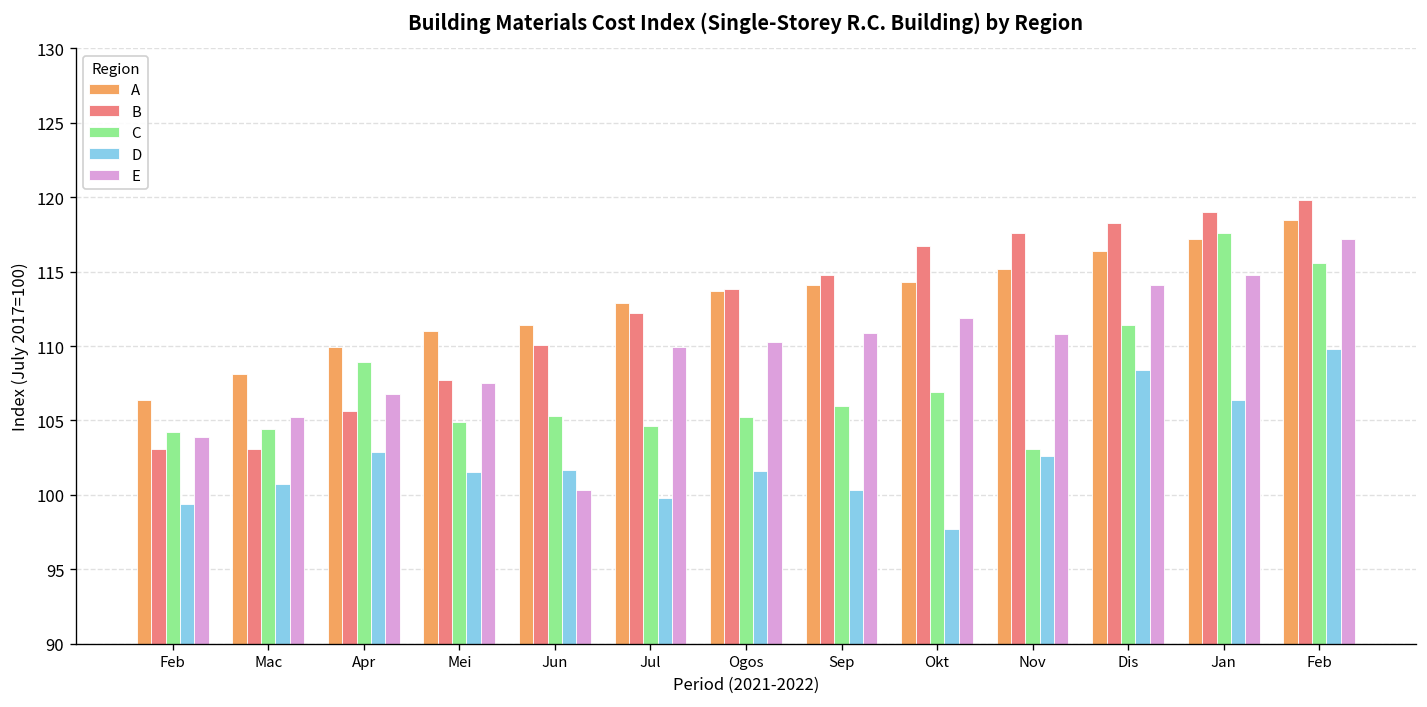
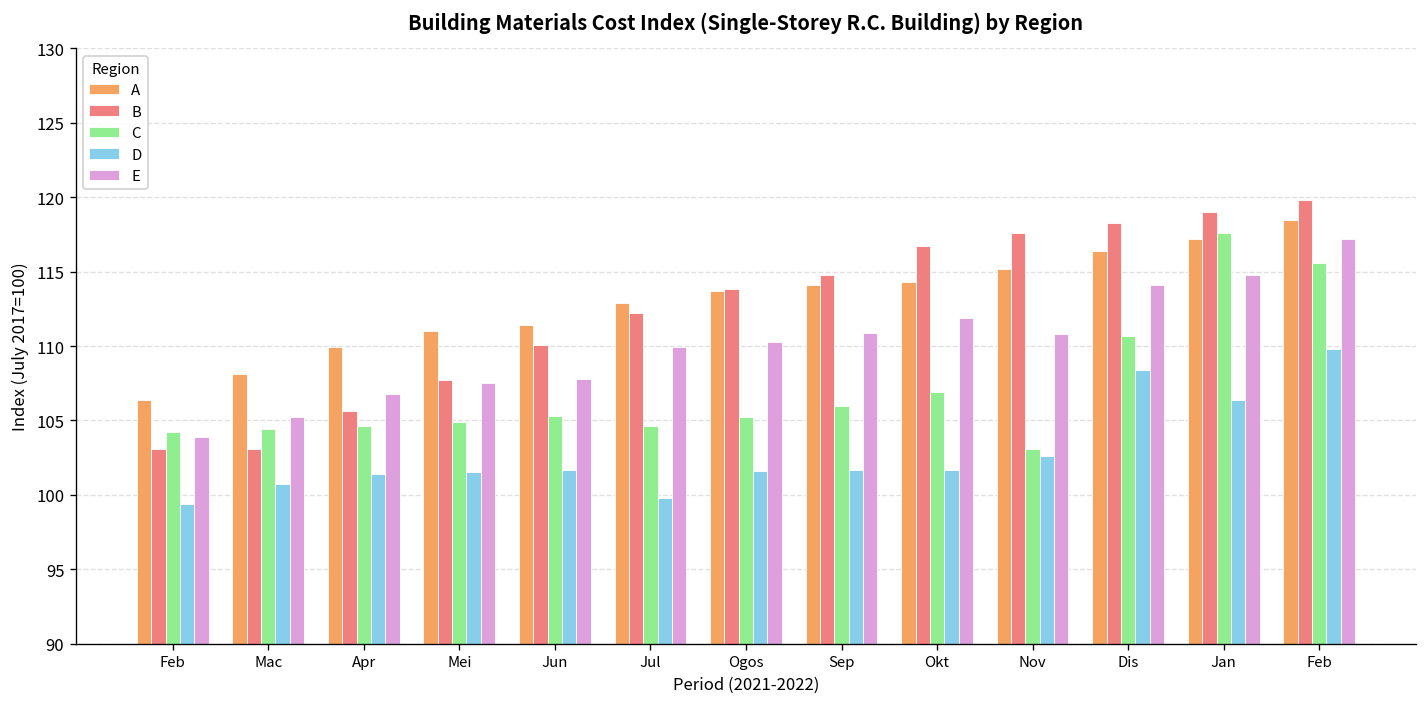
  {
    "C": {
      "Mac": 104.4,
-     "Apr": 108.9,
+     "Apr": 104.6,
      "Mei": 104.9,
      "Jun": 105.3,
      "Jul": 104.6,
      "Ogos": 105.2,
      "Sep": 106.0,
      "Okt": 106.9,
      "Nov": 103.1,
-     "Dis": 111.4,
+     "Dis": 110.7,
      "Jan": 117.6
    },
    "D": {
      "Mac": 100.7,
-     "Apr": 102.9,
+     "Apr": 101.4,
      "Mei": 101.5,
      "Jun": 101.7,
      "Jul": 99.8,
      "Ogos": 101.6,
-     "Sep": 100.3,
-     "Okt": 97.7,
+     "Sep": 101.7,
+     "Okt": 101.7,
      "Nov": 102.6,
      "Dis": 108.4,
      "Jan": 106.4
    },
    "E": {
      "Mac": 105.2,
      "Apr": 106.8,
      "Mei": 107.5,
-     "Jun": 100.3,
+     "Jun": 107.8,
      "Jul": 109.9,
      "Ogos": 110.3,
      "Sep": 110.9,
      "Okt": 111.9,
      "Nov": 110.8,
      "Dis": 114.1,
      "Jan": 114.8
    }
  }
